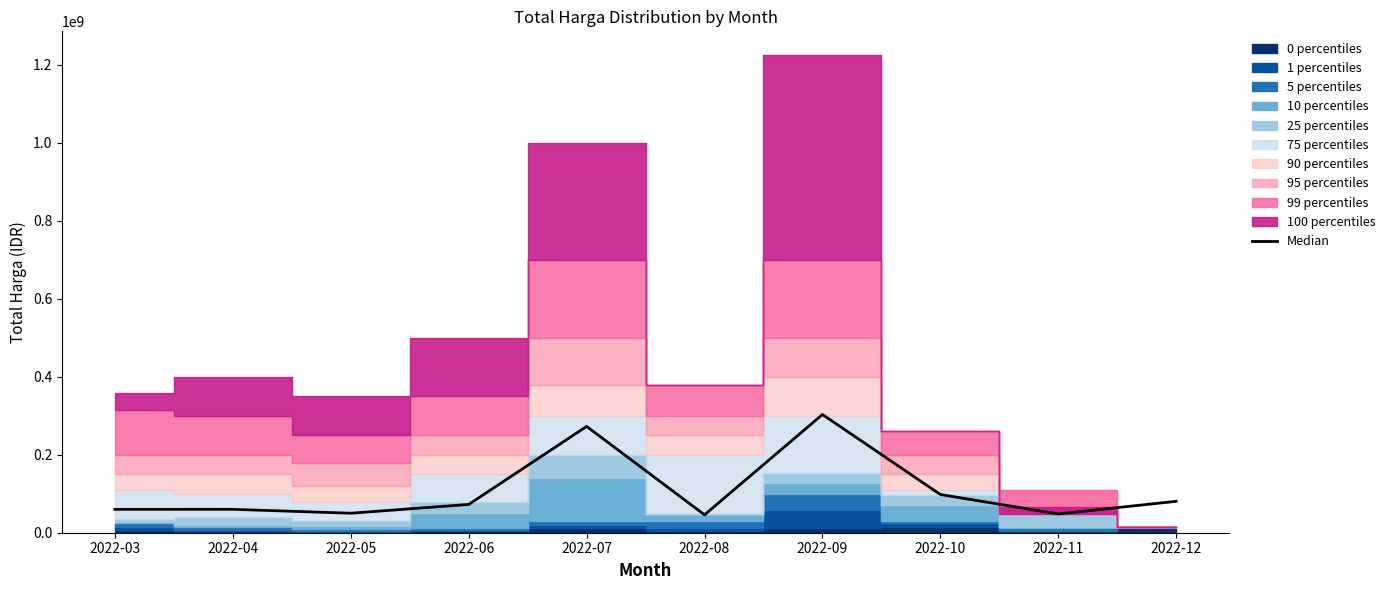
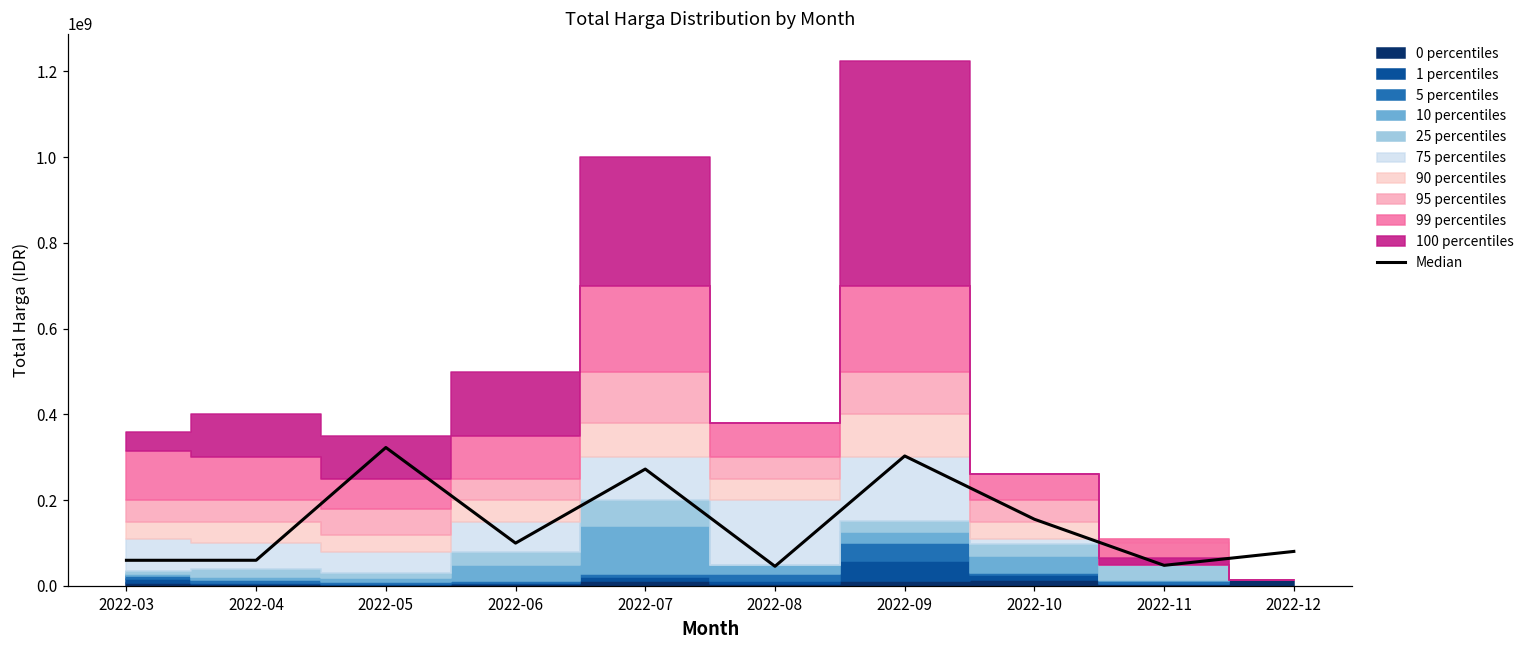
  {
    "Median": {
      "2022-03": 60000000,
      "2022-04": 60000000,
-     "2022-05": 50000000,
-     "2022-06": 70000000,
+     "2022-05": 320000000,
+     "2022-06": 100000000,
      "2022-07": 270000000,
      "2022-08": 50000000,
      "2022-09": 300000000,
-     "2022-10": 100000000,
+     "2022-10": 160000000,
      "2022-11": 50000000,
      "2022-12": 80000000
    }
  }
